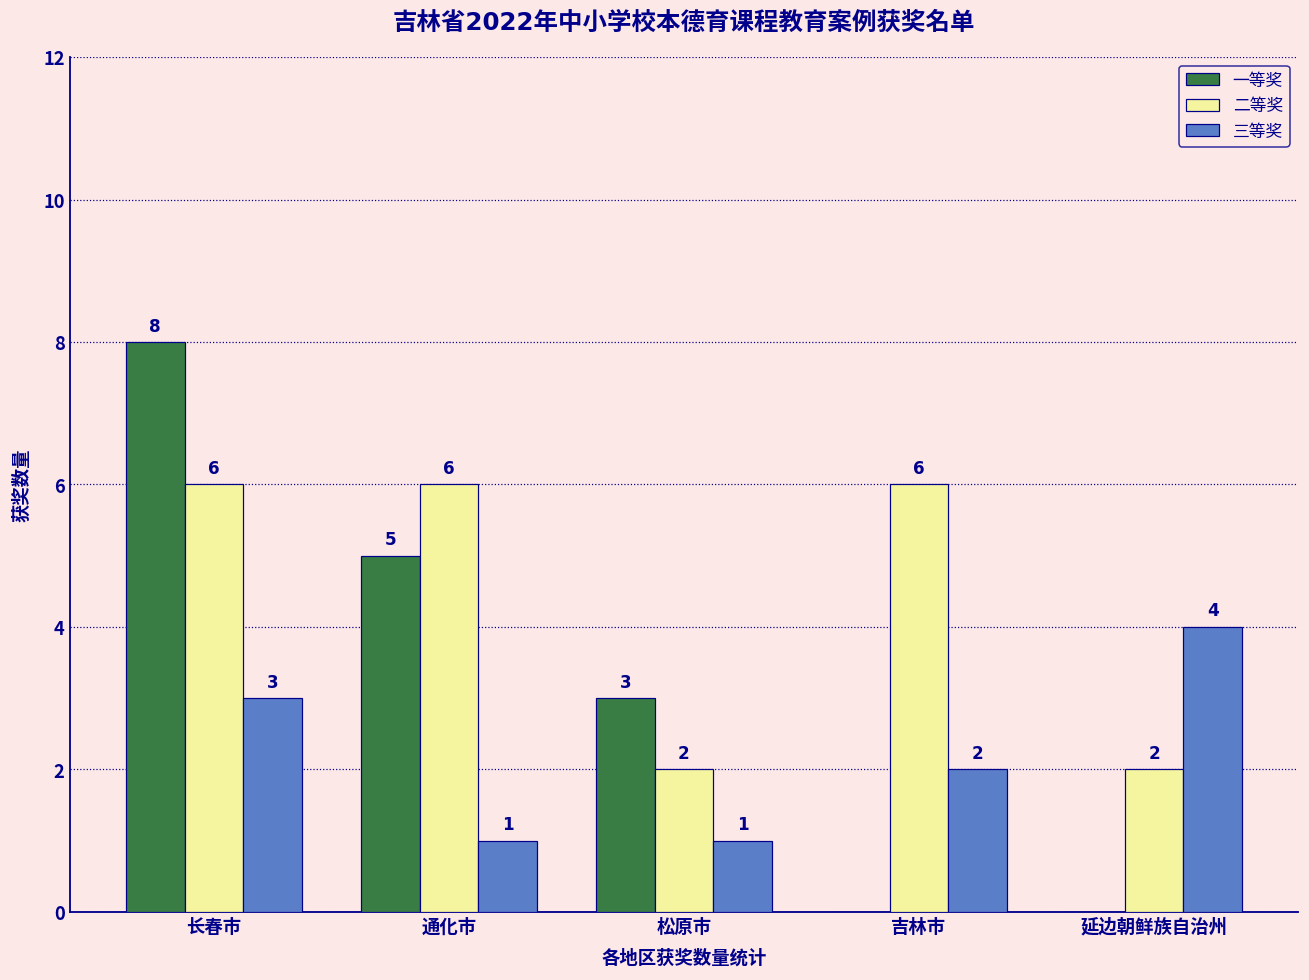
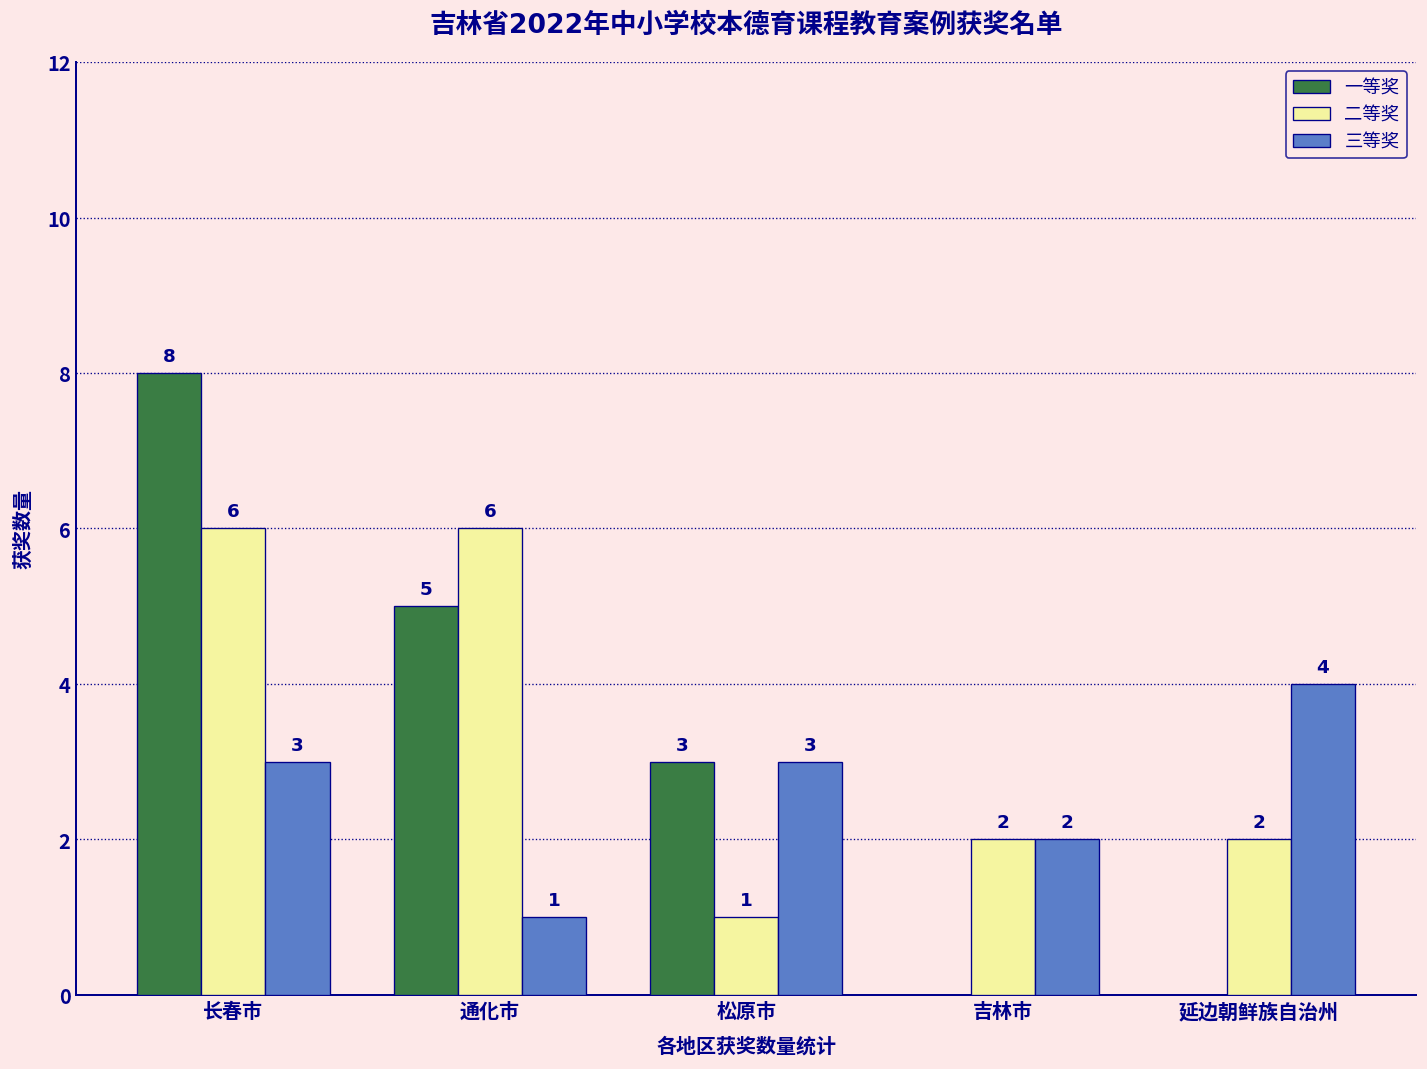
  {
    "一等奖": {
      "长春市": 8,
      "通化市": 5,
      "松原市": 3
    },
    "二等奖": {
      "长春市": 6,
      "通化市": 6,
-     "松原市": 2,
-     "吉林市": 6,
+     "松原市": 1,
+     "吉林市": 2,
      "延边朝鲜族自治州": 2
    },
    "三等奖": {
      "长春市": 3,
      "通化市": 1,
-     "松原市": 1,
+     "松原市": 3,
      "吉林市": 2,
      "延边朝鲜族自治州": 4
    }
  }
